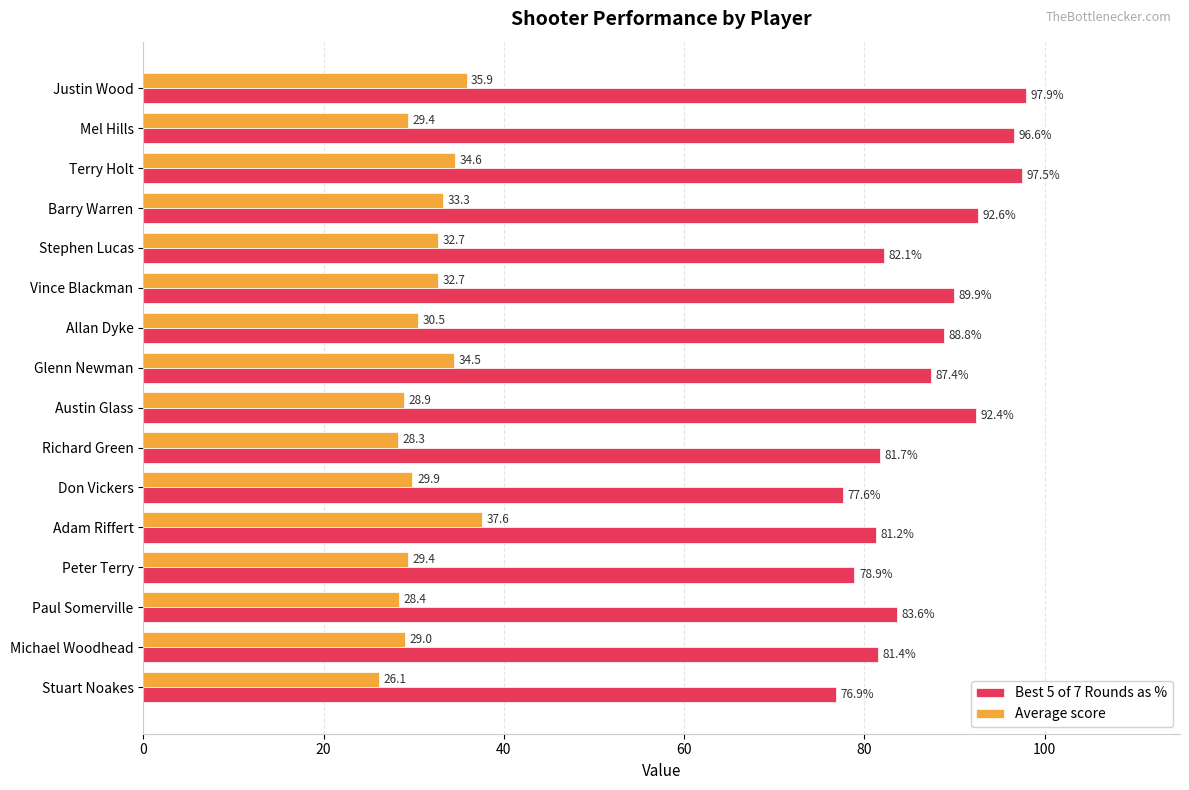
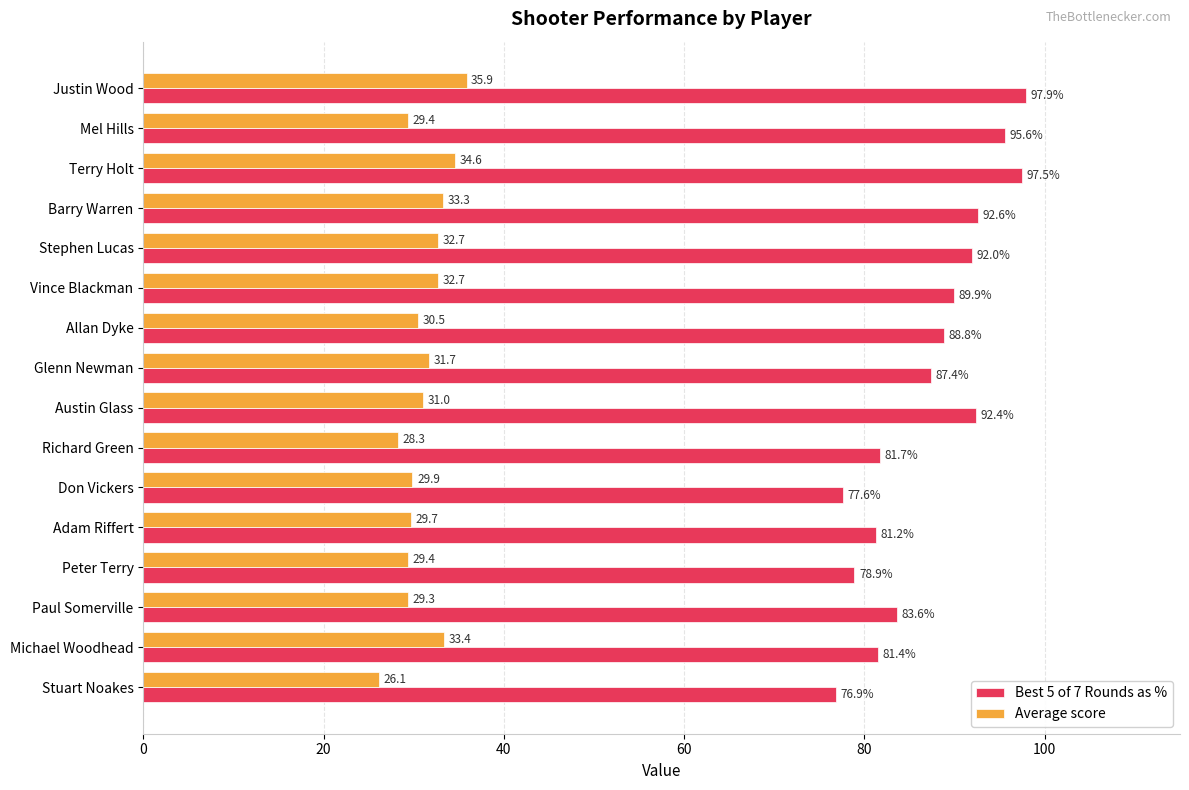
  {
    "Best 5 of 7 Rounds as %": {
      "Justin Wood": "97.9%",
-     "Mel Hills": "96.6%",
+     "Mel Hills": "95.6%",
      "Terry Holt": "97.5%",
      "Barry Warren": "92.6%",
-     "Stephen Lucas": "82.1%",
+     "Stephen Lucas": "92.0%",
      "Vince Blackman": "89.9%",
      "Allan Dyke": "88.8%",
      "Glenn Newman": "87.4%",
      "Austin Glass": "92.4%",
      "Richard Green": "81.7%",
      "Don Vickers": "77.6%",
      "Adam Riffert": "81.2%",
      "Peter Terry": "78.9%",
      "Paul Somerville": "83.6%",
      "Michael Woodhead": "81.4%",
      "Stuart Noakes": "76.9%"
    },
    "Average score": {
      "Justin Wood": "35.9",
      "Mel Hills": "29.4",
      "Terry Holt": "34.6",
      "Barry Warren": "33.3",
      "Stephen Lucas": "32.7",
      "Vince Blackman": "32.7",
      "Allan Dyke": "30.5",
-     "Glenn Newman": "34.5",
-     "Austin Glass": "28.9",
+     "Glenn Newman": "31.7",
+     "Austin Glass": "31.0",
      "Richard Green": "28.3",
      "Don Vickers": "29.9",
-     "Adam Riffert": "37.6",
+     "Adam Riffert": "29.7",
      "Peter Terry": "29.4",
-     "Paul Somerville": "28.4",
-     "Michael Woodhead": "29.0",
+     "Paul Somerville": "29.3",
+     "Michael Woodhead": "33.4",
      "Stuart Noakes": "26.1"
    }
  }
